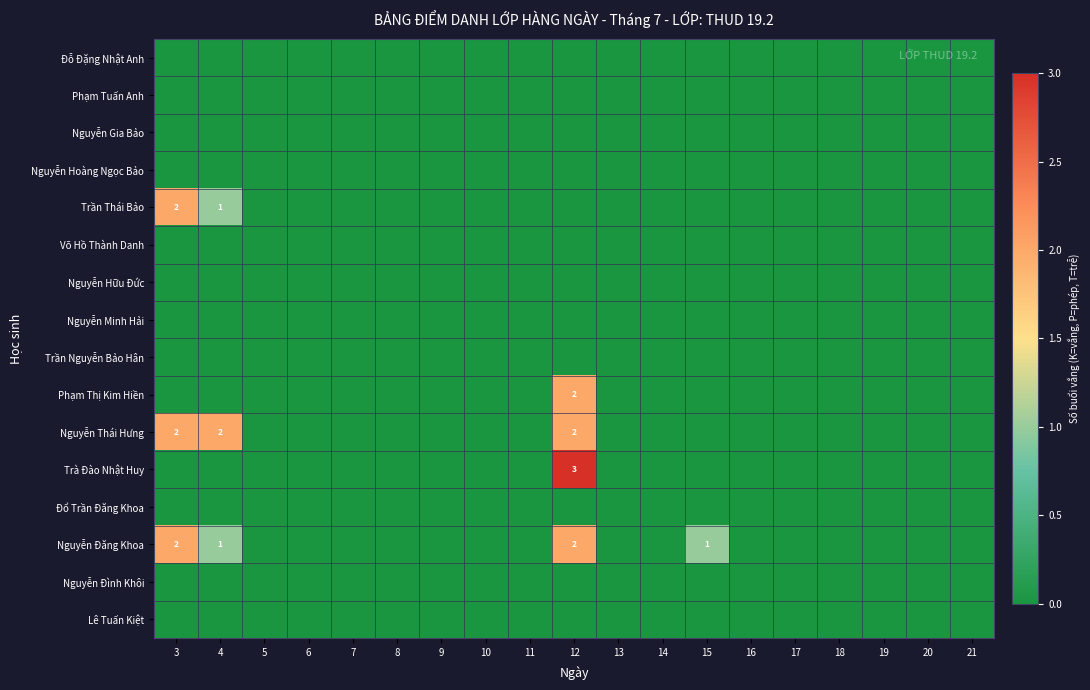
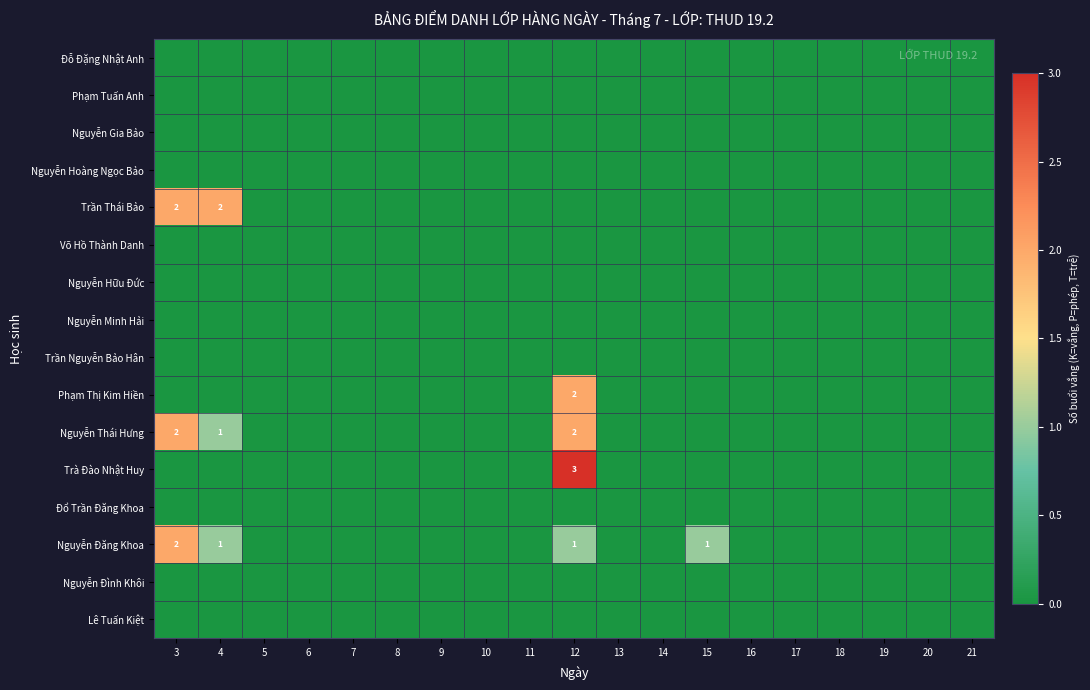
  {
    "Đỗ Đặng Nhật Anh": {
      "20": 19.2
    },
    "Trần Thái Bảo": {
      "3": 2,
-     "4": 1
+     "4": 2
    },
    "Phạm Thị Kim Hiền": {
      "12": 2
    },
    "Nguyễn Thái Hưng": {
      "3": 2,
-     "4": 2,
+     "4": 1,
      "12": 2
    },
    "Trà Đào Nhật Huy": {
      "12": 3
    },
    "Nguyễn Đăng Khoa": {
      "3": 2,
      "4": 1,
-     "12": 2,
+     "12": 1,
      "15": 1
    }
  }
